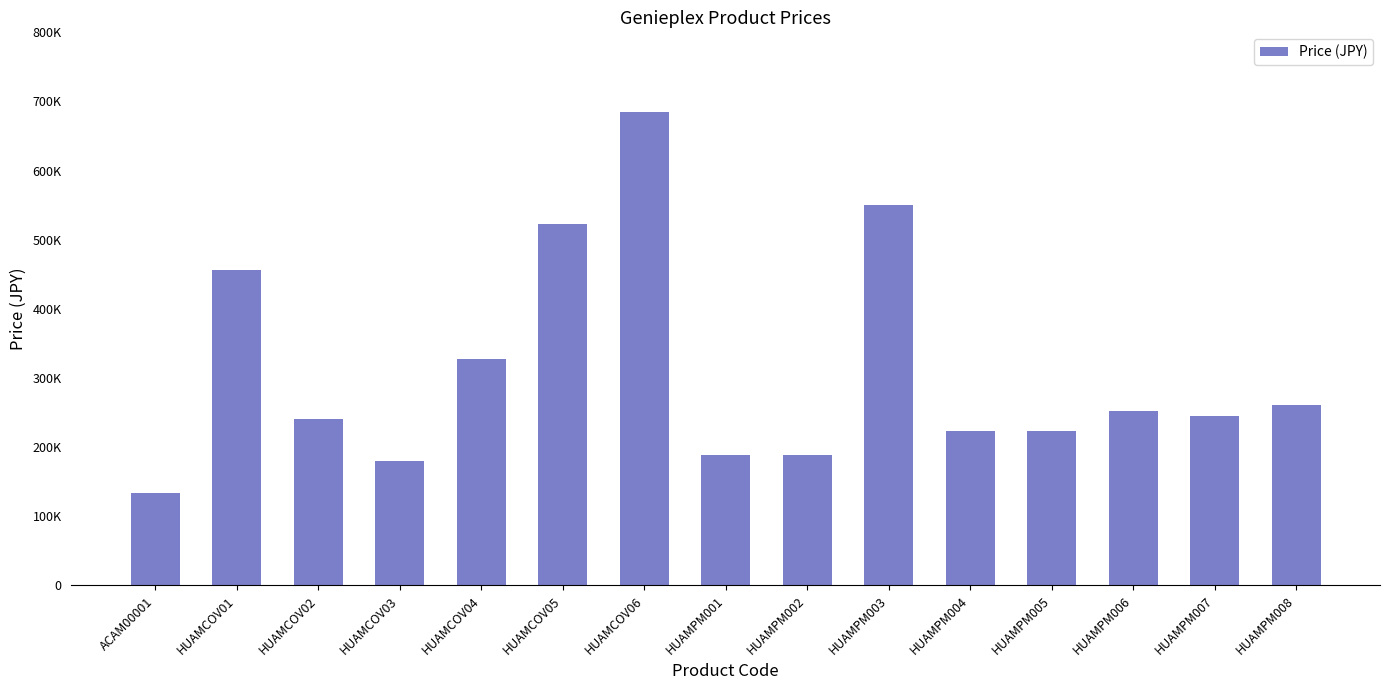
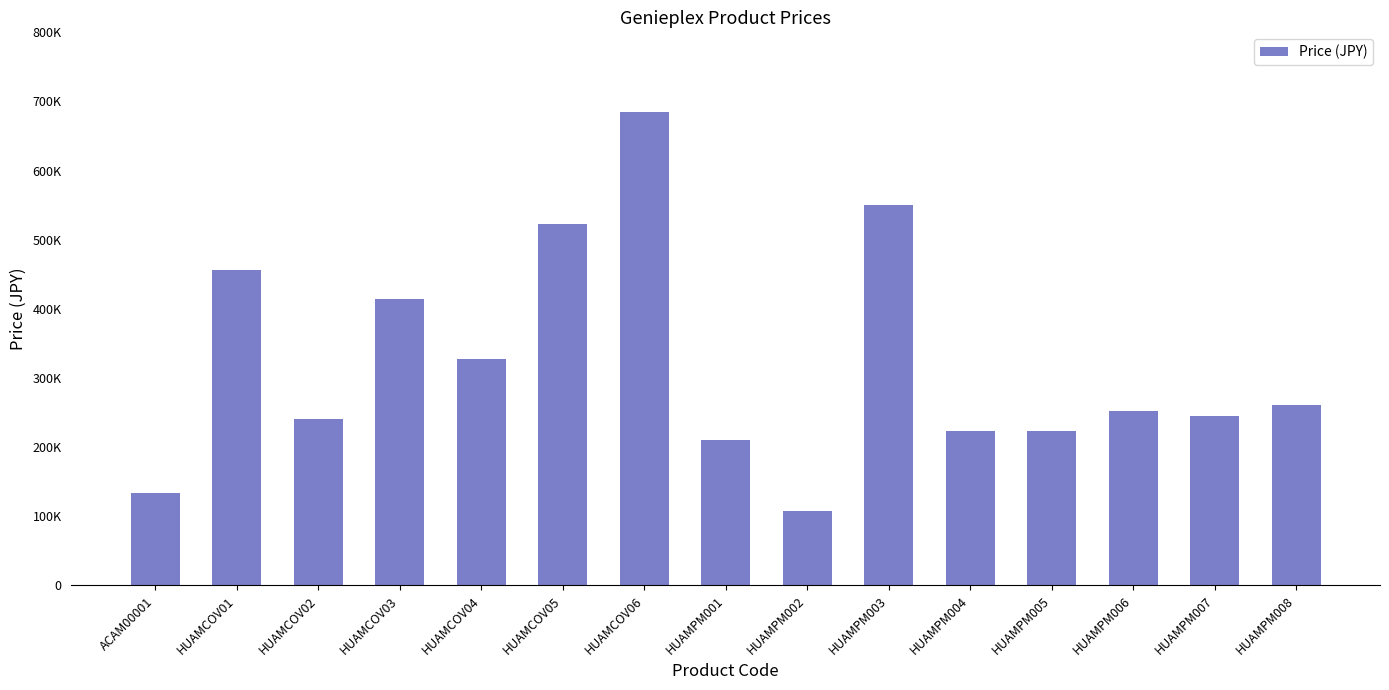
  {
    "ACAM00001": 130000,
    "HUAMCOV01": 460000,
    "HUAMCOV02": 240000,
-   "HUAMCOV03": 180000,
+   "HUAMCOV03": 410000,
    "HUAMCOV04": 330000,
    "HUAMCOV05": 520000,
    "HUAMCOV06": 690000,
-   "HUAMPM001": 190000,
-   "HUAMPM002": 190000,
+   "HUAMPM001": 210000,
+   "HUAMPM002": 110000,
    "HUAMPM003": 550000,
    "HUAMPM004": 220000,
    "HUAMPM005": 220000,
    "HUAMPM006": 250000,
    "HUAMPM007": 240000,
    "HUAMPM008": 260000
  }
